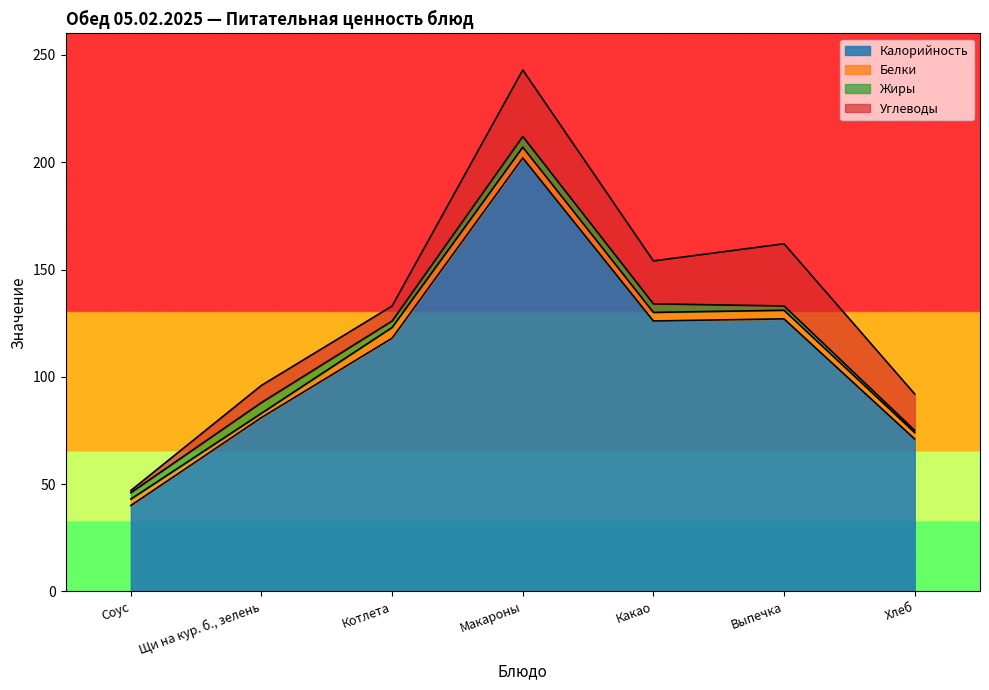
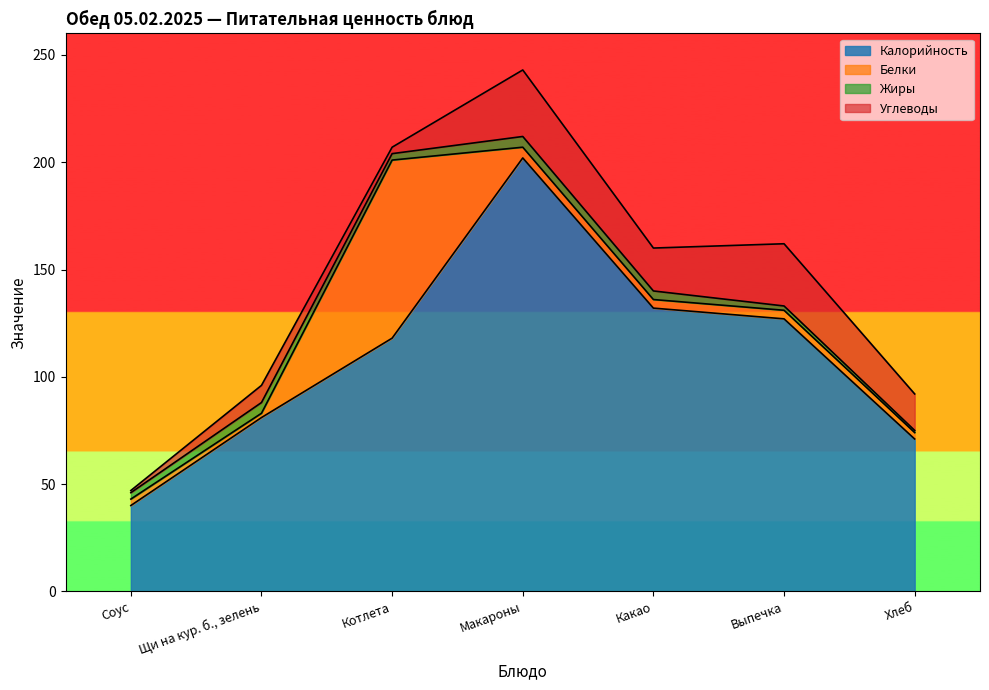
  {
    "Калорийность": {
      "Соус": 40,
      "Щи на кур. б., зелень": 81,
      "Котлета": 118,
      "Макароны": 202,
-     "Какао": 126,
+     "Какао": 132,
      "Выпечка": 127,
      "Хлеб": 71
    },
    "Белки": {
      "Соус": 3,
      "Щи на кур. б., зелень": 2,
-     "Котлета": 5,
+     "Котлета": 83,
      "Макароны": 5,
      "Какао": 4,
      "Выпечка": 4
    },
    "Жиры": {
      "Щи на кур. б., зелень": 5,
      "Котлета": 3,
      "Макароны": 5,
      "Какао": 4,
      "Выпечка": 2
    },
    "Углеводы": {
      "Щи на кур. б., зелень": 8,
-     "Котлета": 7,
+     "Котлета": 3,
      "Макароны": 31,
      "Какао": 20,
      "Выпечка": 29,
      "Хлеб": 17
    }
  }
